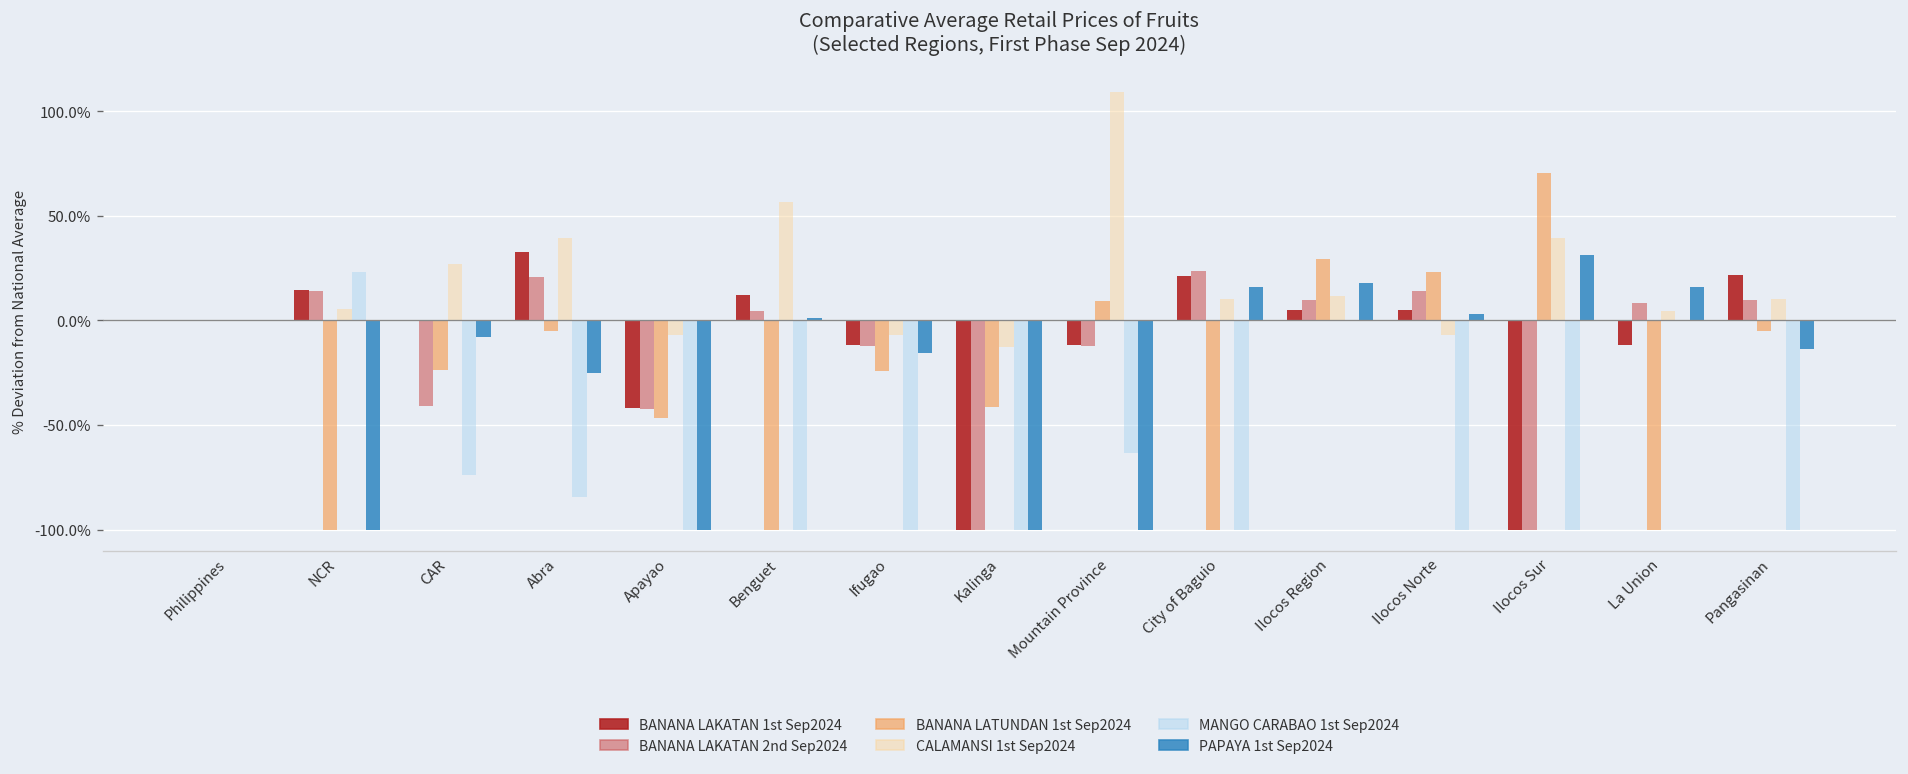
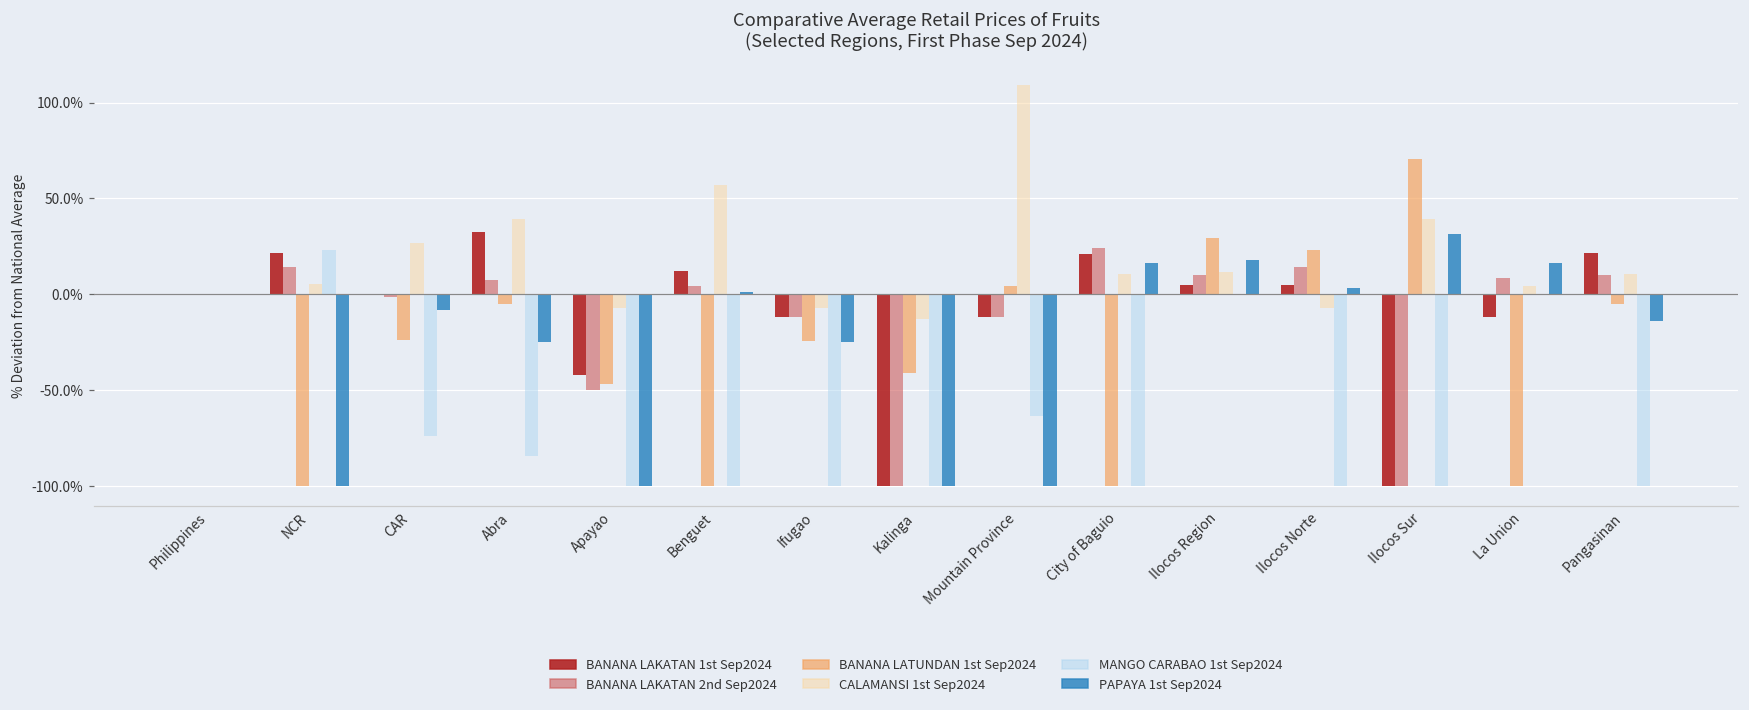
  {
    "BANANA LAKATAN 1st Sep2024": {
      "Philippines": "0%",
-     "NCR": "14%",
+     "NCR": "22%",
      "Abra": "33%",
      "Apayao": "-42%",
      "Benguet": "12%",
      "Ifugao": "-12%",
      "Kalinga": "-100%",
      "Mountain Province": "-12%",
      "City of Baguio": "21%",
      "Ilocos Region": "5%",
      "Ilocos Norte": "5%",
      "Ilocos Sur": "-100%",
      "La Union": "-12%",
      "Pangasinan": "21%"
    },
    "BANANA LAKATAN 2nd Sep2024": {
      "Philippines": "0%",
      "NCR": "14%",
-     "CAR": "-41%",
-     "Abra": "21%",
-     "Apayao": "-42%",
+     "CAR": "-2%",
+     "Abra": "7%",
+     "Apayao": "-50%",
      "Benguet": "4%",
      "Ifugao": "-12%",
      "Kalinga": "-100%",
      "Mountain Province": "-12%",
      "City of Baguio": "24%",
      "Ilocos Region": "10%",
      "Ilocos Norte": "14%",
      "Ilocos Sur": "-100%",
      "La Union": "8%",
      "Pangasinan": "10%"
    },
    "BANANA LATUNDAN 1st Sep2024": {
      "Philippines": "0%",
      "NCR": "-100%",
      "CAR": "-24%",
      "Abra": "-5%",
      "Apayao": "-47%",
      "Benguet": "-100%",
      "Ifugao": "-24%",
      "Kalinga": "-41%",
-     "Mountain Province": "9%",
+     "Mountain Province": "4%",
      "City of Baguio": "-100%",
      "Ilocos Region": "30%",
      "Ilocos Norte": "23%",
      "Ilocos Sur": "71%",
      "La Union": "-100%",
      "Pangasinan": "-5%"
    },
    "CALAMANSI 1st Sep2024": {
      "Philippines": "0%",
      "NCR": "5%",
      "CAR": "27%",
      "Abra": "39%",
      "Apayao": "-7%",
      "Benguet": "57%",
      "Ifugao": "-7%",
      "Kalinga": "-13%",
      "Mountain Province": "109%",
      "City of Baguio": "10%",
      "Ilocos Region": "12%",
      "Ilocos Norte": "-7%",
      "Ilocos Sur": "39%",
      "La Union": "5%",
      "Pangasinan": "10%"
    },
    "MANGO CARABAO 1st Sep2024": {
      "Philippines": "0%",
      "NCR": "23%",
      "CAR": "-74%",
      "Abra": "-84%",
      "Apayao": "-100%",
      "Benguet": "-100%",
      "Ifugao": "-100%",
      "Kalinga": "-100%",
      "Mountain Province": "-63%",
      "City of Baguio": "-100%",
      "Ilocos Norte": "-100%",
      "Ilocos Sur": "-100%",
      "Pangasinan": "-100%"
    },
    "PAPAYA 1st Sep2024": {
      "Philippines": "0%",
      "NCR": "-100%",
      "CAR": "-8%",
      "Abra": "-25%",
      "Apayao": "-100%",
-     "Ifugao": "-15%",
+     "Ifugao": "-25%",
      "Kalinga": "-100%",
      "Mountain Province": "-100%",
      "City of Baguio": "16%",
      "Ilocos Region": "18%",
      "Ilocos Norte": "3%",
      "Ilocos Sur": "31%",
      "La Union": "16%",
      "Pangasinan": "-14%"
    }
  }
